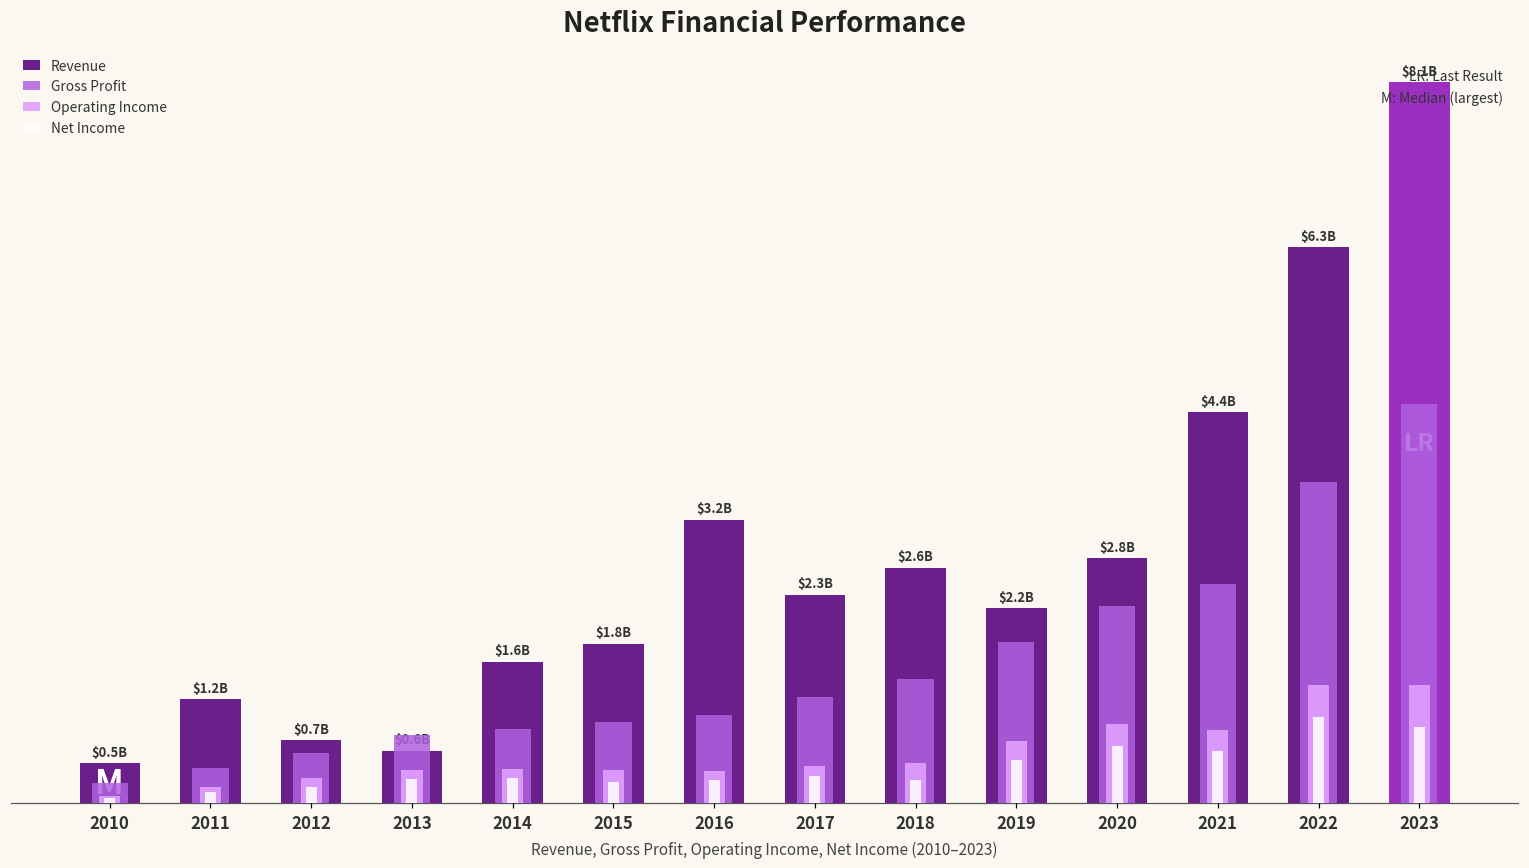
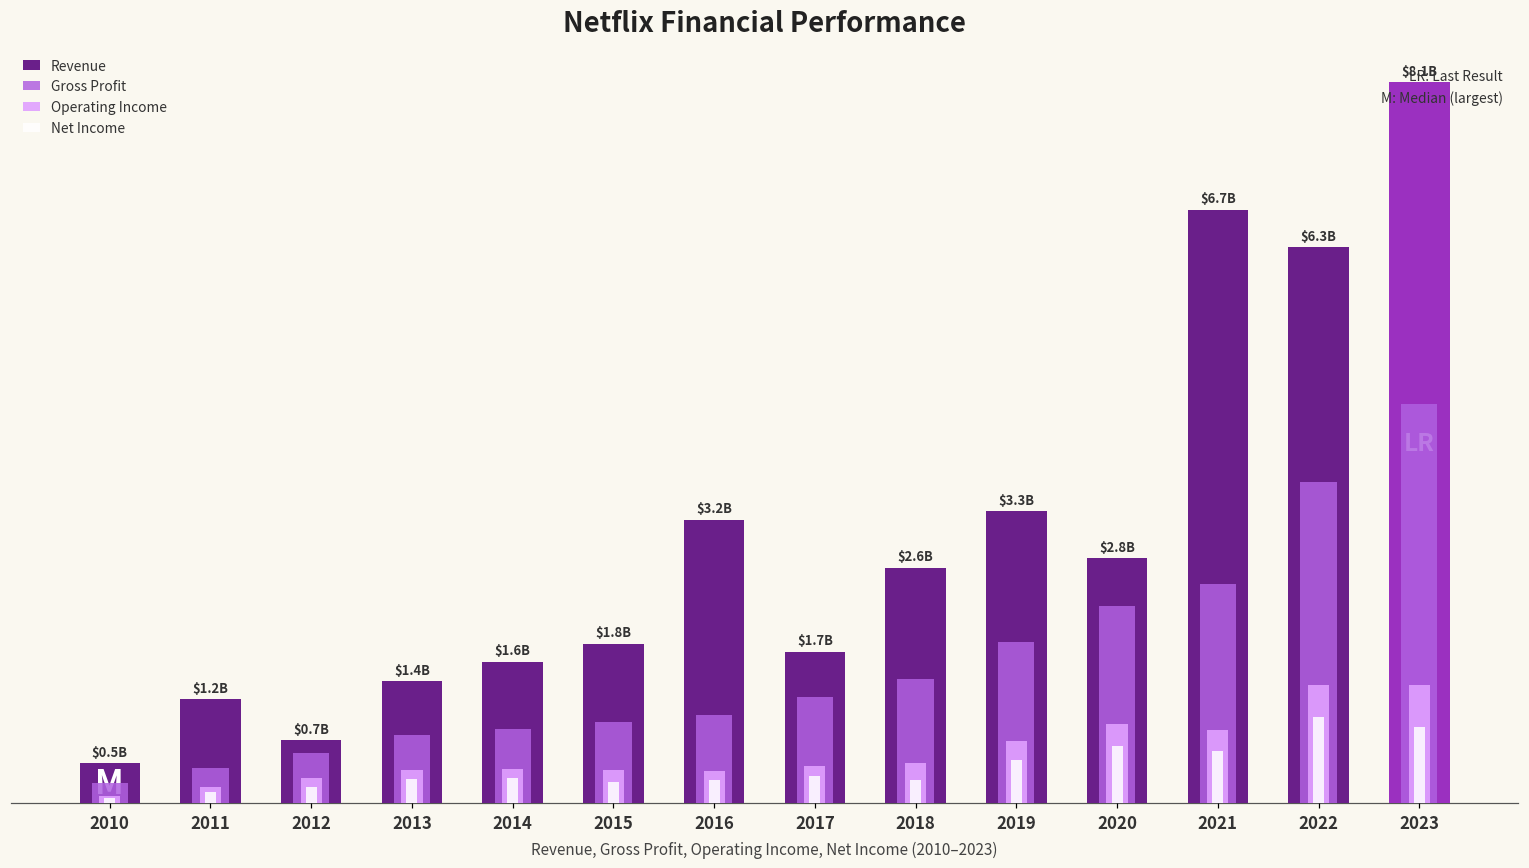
  {
    "Revenue": {
      "2010": "$0.5B",
      "2011": "$1.2B",
      "2012": "$0.7B",
-     "2013": "$0.6B",
+     "2013": "$1.4B",
      "2014": "$1.6B",
      "2015": "$1.8B",
      "2016": "$3.2B",
-     "2017": "$2.3B",
+     "2017": "$1.7B",
      "2018": "$2.6B",
-     "2019": "$2.2B",
+     "2019": "$3.3B",
      "2020": "$2.8B",
-     "2021": "$4.4B",
+     "2021": "$6.7B",
      "2022": "$6.3B"
    }
  }
